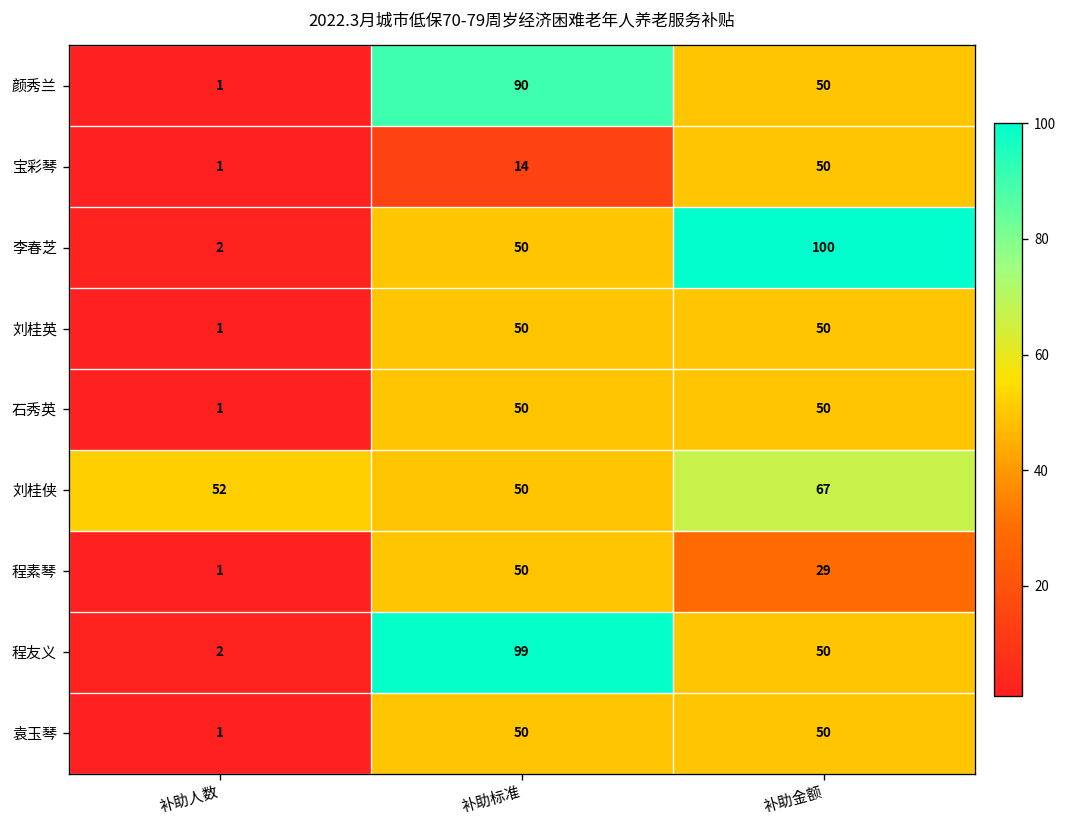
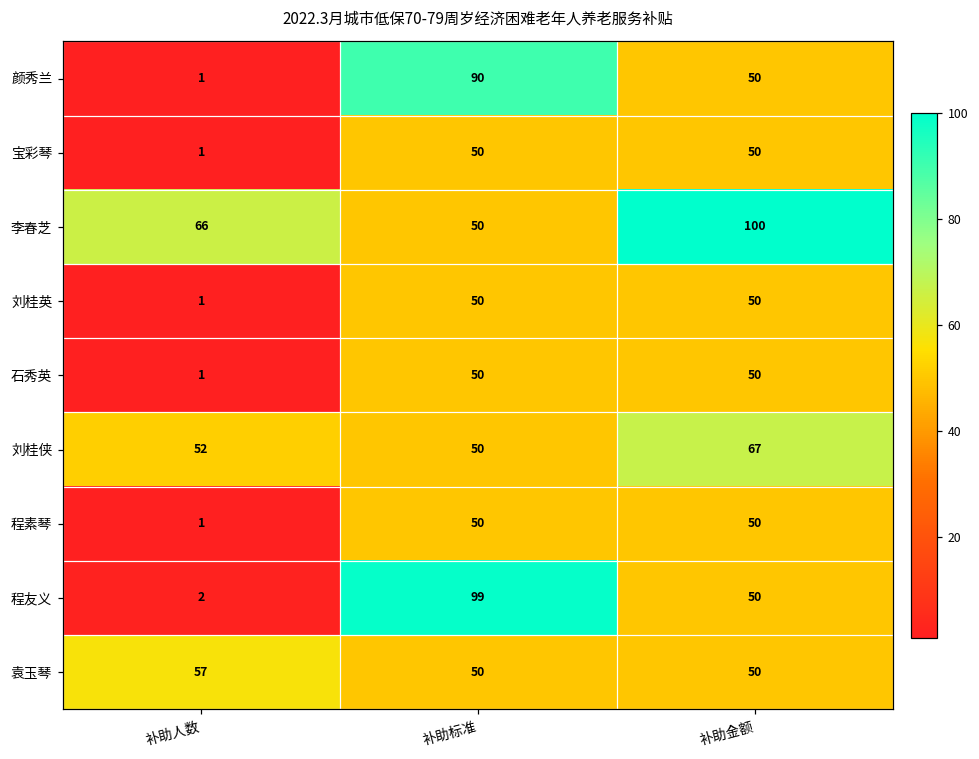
  {
    "颜秀兰": {
      "补助人数": 1,
      "补助标准": 90,
      "补助金额": 50
    },
    "宝彩琴": {
      "补助人数": 1,
-     "补助标准": 14,
+     "补助标准": 50,
      "补助金额": 50
    },
    "李春芝": {
-     "补助人数": 2,
+     "补助人数": 66,
      "补助标准": 50,
      "补助金额": 100
    },
    "刘桂英": {
      "补助人数": 1,
      "补助标准": 50,
      "补助金额": 50
    },
    "石秀英": {
      "补助人数": 1,
      "补助标准": 50,
      "补助金额": 50
    },
    "刘桂侠": {
      "补助人数": 52,
      "补助标准": 50,
      "补助金额": 67
    },
    "程素琴": {
      "补助人数": 1,
      "补助标准": 50,
-     "补助金额": 29
+     "补助金额": 50
    },
    "程友义": {
      "补助人数": 2,
      "补助标准": 99,
      "补助金额": 50
    },
    "袁玉琴": {
-     "补助人数": 1,
+     "补助人数": 57,
      "补助标准": 50,
      "补助金额": 50
    }
  }
